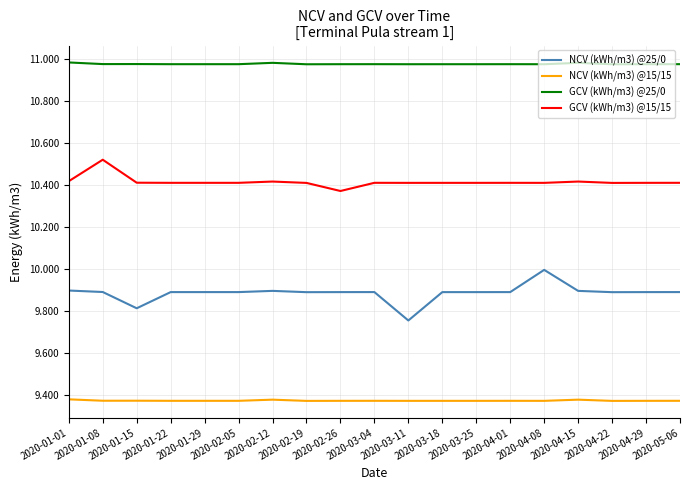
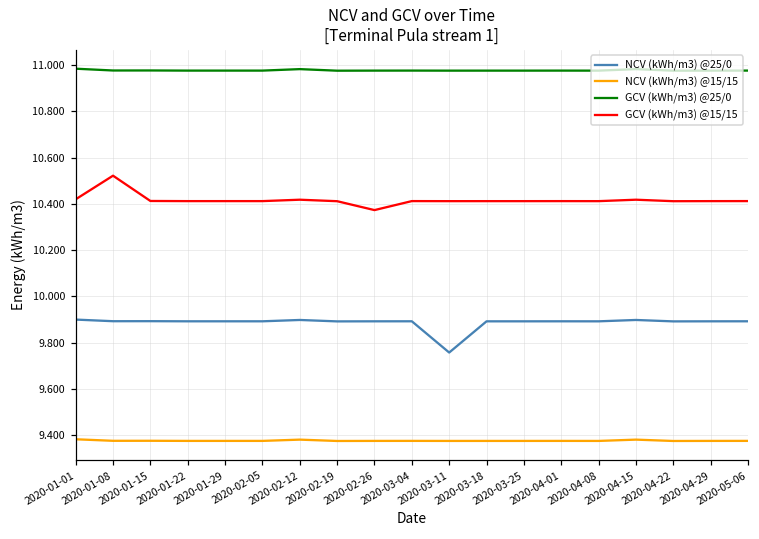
  {
    "NCV (kWh/m3) @25/0": {
      "2020-01-01": 9.90,
      "2020-01-08": 9.89,
-     "2020-01-15": 9.81,
+     "2020-01-15": 9.89,
      "2020-01-22": 9.89,
      "2020-01-29": 9.89,
      "2020-02-05": 9.89,
      "2020-02-12": 9.90,
      "2020-02-19": 9.89,
      "2020-02-26": 9.89,
      "2020-03-04": 9.89,
      "2020-03-11": 9.76,
      "2020-03-18": 9.89,
      "2020-03-25": 9.89,
      "2020-04-01": 9.89,
-     "2020-04-08": 10.00,
+     "2020-04-08": 9.89,
      "2020-04-15": 9.90,
      "2020-04-22": 9.89,
      "2020-04-29": 9.89,
      "2020-05-06": 9.89
    },
    "NCV (kWh/m3) @15/15": {
      "2020-01-01": 9.38,
      "2020-01-08": 9.37,
      "2020-01-15": 9.37,
      "2020-01-22": 9.37,
      "2020-01-29": 9.37,
      "2020-02-05": 9.37,
      "2020-02-12": 9.38,
      "2020-02-19": 9.37,
      "2020-02-26": 9.37,
      "2020-03-04": 9.37,
      "2020-03-11": 9.37,
      "2020-03-18": 9.37,
      "2020-03-25": 9.37,
      "2020-04-01": 9.37,
      "2020-04-08": 9.37,
      "2020-04-15": 9.38,
      "2020-04-22": 9.37,
      "2020-04-29": 9.37,
      "2020-05-06": 9.37
    },
    "GCV (kWh/m3) @25/0": {
      "2020-01-01": 10.99,
      "2020-01-08": 10.98,
      "2020-01-15": 10.98,
      "2020-01-22": 10.98,
      "2020-01-29": 10.98,
      "2020-02-05": 10.98,
      "2020-02-12": 10.98,
      "2020-02-19": 10.98,
      "2020-02-26": 10.98,
      "2020-03-04": 10.98,
      "2020-03-11": 10.98,
      "2020-03-18": 10.98,
      "2020-03-25": 10.98,
      "2020-04-01": 10.98,
      "2020-05-06": 10.98
    },
    "GCV (kWh/m3) @15/15": {
      "2020-01-01": 10.42,
      "2020-01-08": 10.52,
      "2020-01-15": 10.41,
      "2020-01-22": 10.41,
      "2020-01-29": 10.41,
      "2020-02-05": 10.41,
      "2020-02-12": 10.42,
      "2020-02-19": 10.41,
      "2020-02-26": 10.37,
      "2020-03-04": 10.41,
      "2020-03-11": 10.41,
      "2020-03-18": 10.41,
      "2020-03-25": 10.41,
      "2020-04-01": 10.41,
      "2020-04-08": 10.41,
      "2020-04-15": 10.42,
      "2020-04-22": 10.41,
      "2020-04-29": 10.41,
      "2020-05-06": 10.41
    }
  }
